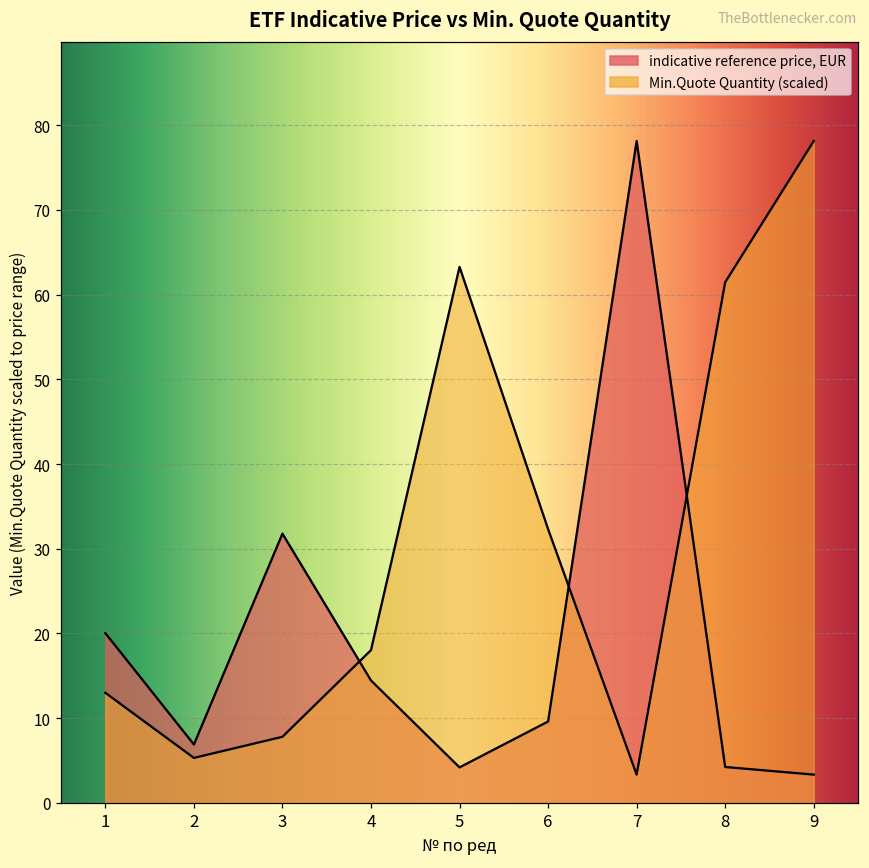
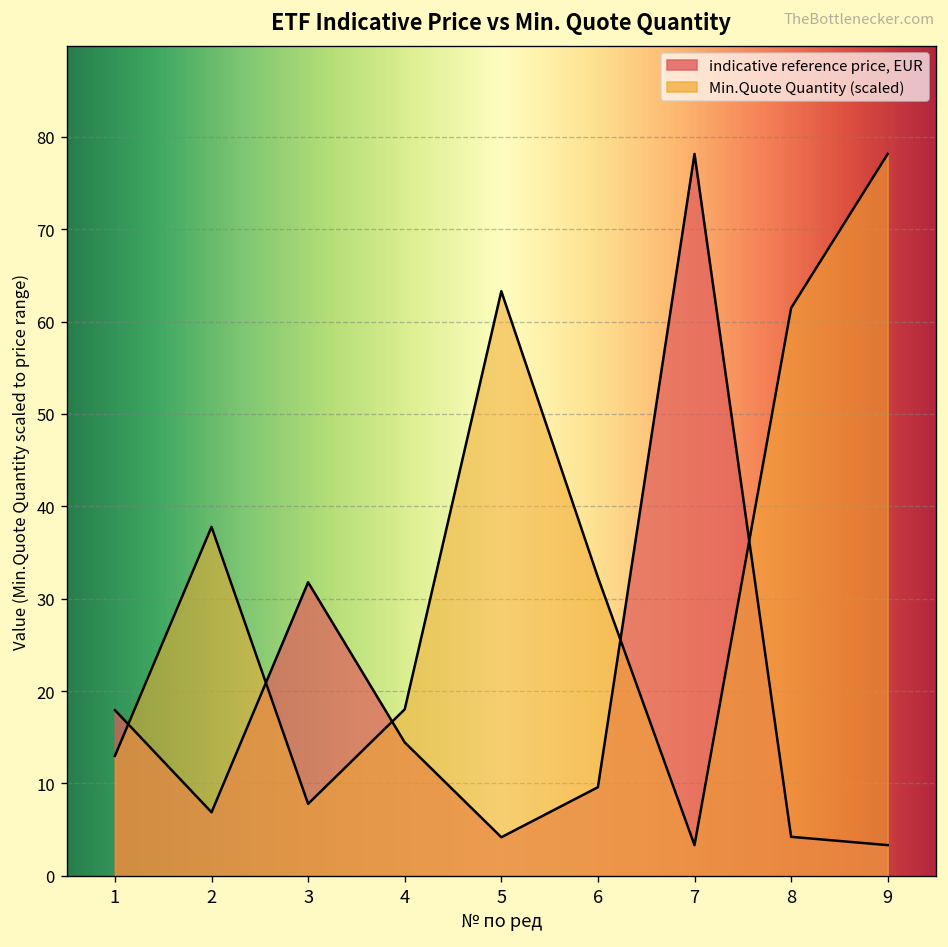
  {
    "indicative reference price, EUR": {
-     "1": 20,
+     "1": 18,
      "2": 7,
      "3": 32,
      "4": 14,
      "5": 4,
      "6": 10,
      "7": 78,
      "8": 4,
      "9": 3
    },
    "Min.Quote Quantity (scaled)": {
      "1": 13,
-     "2": 5,
+     "2": 38,
      "3": 8,
      "4": 18,
      "5": 63,
      "6": 32,
      "7": 3,
      "8": 61,
      "9": 78
    }
  }
